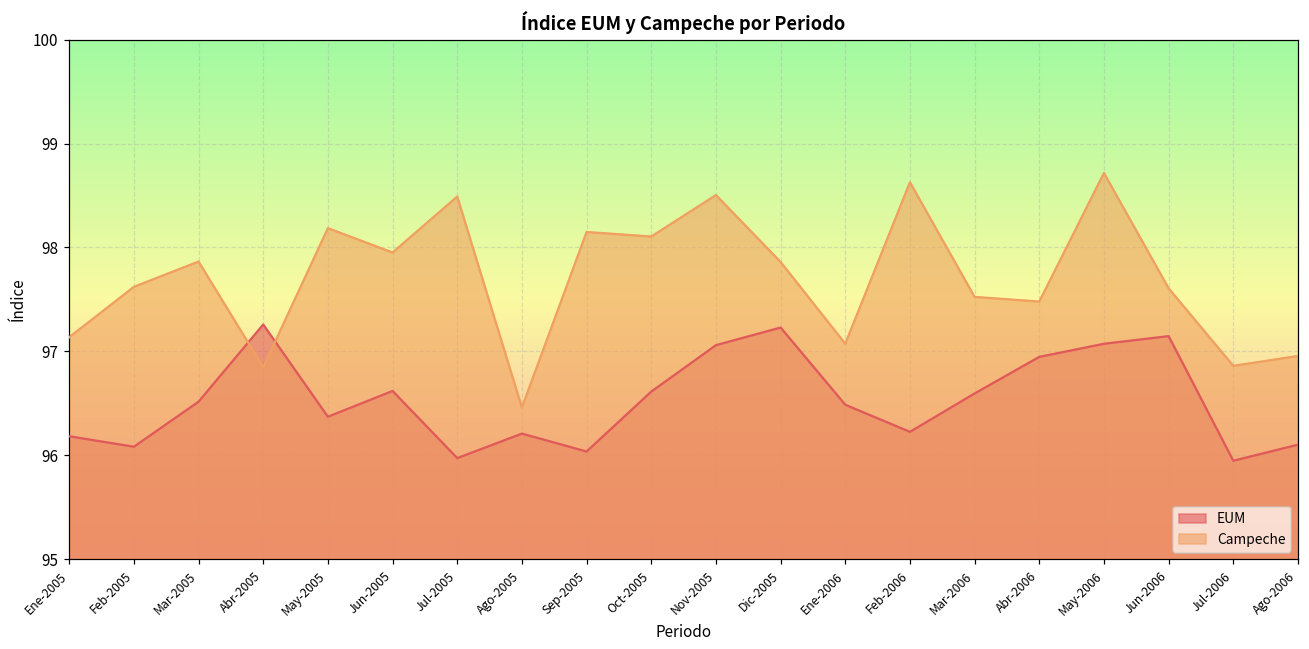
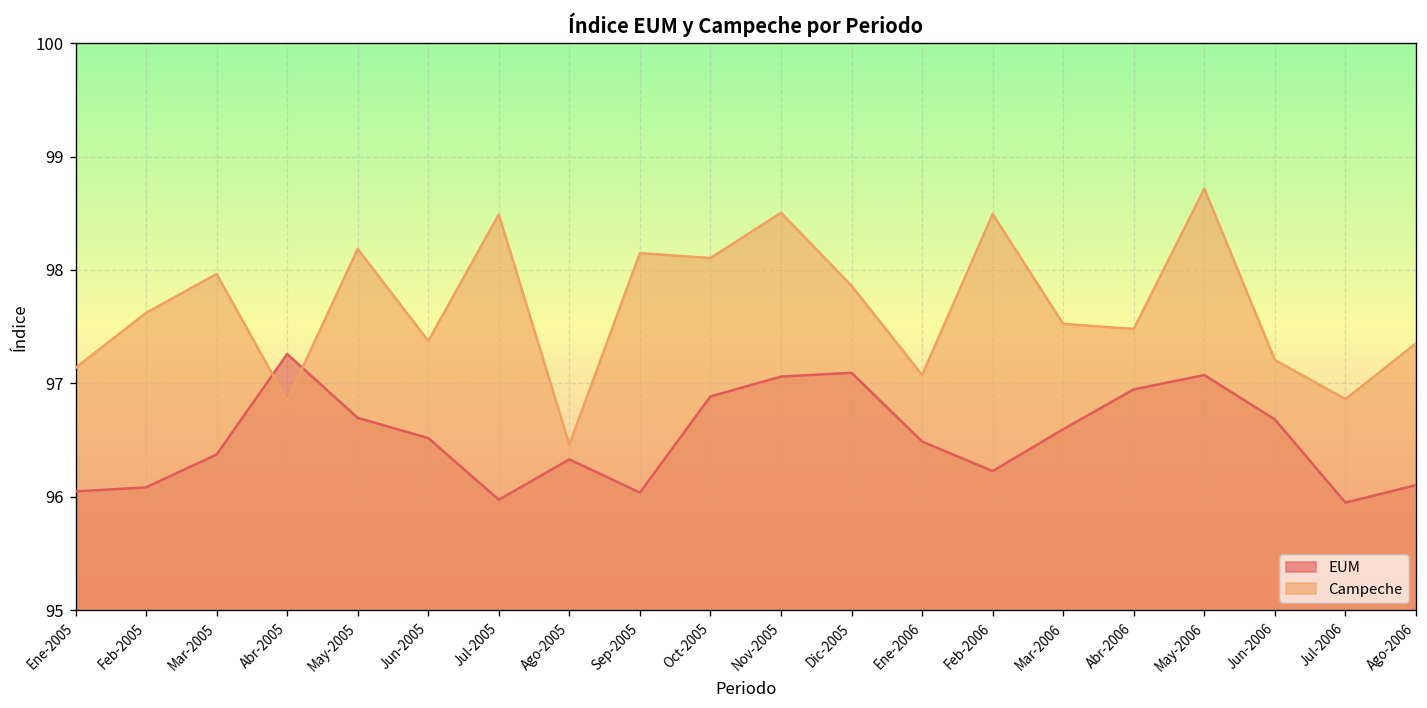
  {
    "EUM": {
-     "Ene-2005": 96.2,
+     "Ene-2005": 96.0,
      "Feb-2005": 96.1,
-     "Mar-2005": 96.5,
+     "Mar-2005": 96.4,
      "Abr-2005": 97.3,
-     "May-2005": 96.4,
-     "Jun-2005": 96.6,
+     "May-2005": 96.7,
+     "Jun-2005": 96.5,
      "Jul-2005": 96.0,
-     "Ago-2005": 96.2,
+     "Ago-2005": 96.3,
      "Sep-2005": 96.0,
-     "Oct-2005": 96.6,
+     "Oct-2005": 96.9,
      "Nov-2005": 97.1,
-     "Dic-2005": 97.2,
+     "Dic-2005": 97.1,
      "Ene-2006": 96.5,
      "Feb-2006": 96.2,
      "Mar-2006": 96.6,
      "Abr-2006": 96.9,
      "May-2006": 97.1,
-     "Jun-2006": 97.1,
+     "Jun-2006": 96.7,
      "Jul-2006": 95.9,
      "Ago-2006": 96.1
    },
    "Campeche": {
      "Ene-2005": 97.1,
      "Feb-2005": 97.6,
-     "Mar-2005": 97.9,
+     "Mar-2005": 98.0,
      "Abr-2005": 96.8,
      "May-2005": 98.2,
-     "Jun-2005": 98.0,
+     "Jun-2005": 97.4,
      "Jul-2005": 98.5,
      "Ago-2005": 96.5,
      "Sep-2005": 98.1,
      "Oct-2005": 98.1,
      "Nov-2005": 98.5,
      "Dic-2005": 97.9,
      "Ene-2006": 97.1,
-     "Feb-2006": 98.6,
+     "Feb-2006": 98.5,
      "Mar-2006": 97.5,
      "Abr-2006": 97.5,
      "May-2006": 98.7,
-     "Jun-2006": 97.6,
+     "Jun-2006": 97.2,
      "Jul-2006": 96.9,
-     "Ago-2006": 97.0
+     "Ago-2006": 97.4
    }
  }
